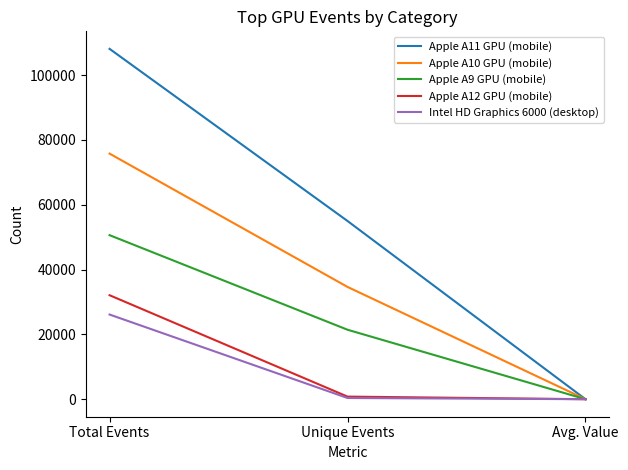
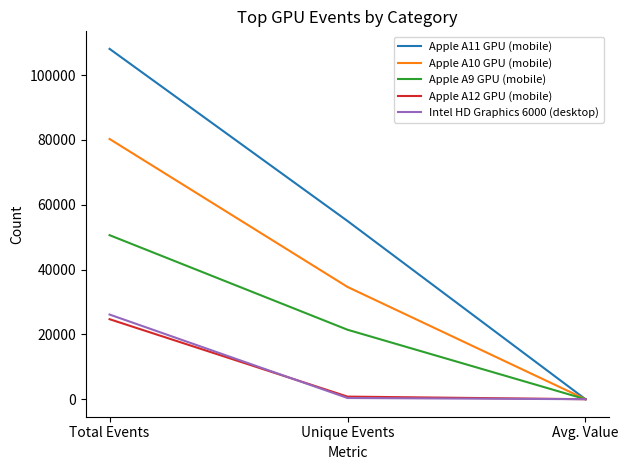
  {
    "Apple A11 GPU (mobile)": {
      "Total Events": 108000,
      "Unique Events": 55000
    },
    "Apple A10 GPU (mobile)": {
-     "Total Events": 76000,
+     "Total Events": 80000,
      "Unique Events": 35000
    },
    "Apple A9 GPU (mobile)": {
      "Total Events": 51000,
      "Unique Events": 21000
    },
    "Apple A12 GPU (mobile)": {
-     "Total Events": 32000
+     "Total Events": 25000
    },
    "Intel HD Graphics 6000 (desktop)": {
      "Total Events": 26000
    }
  }
